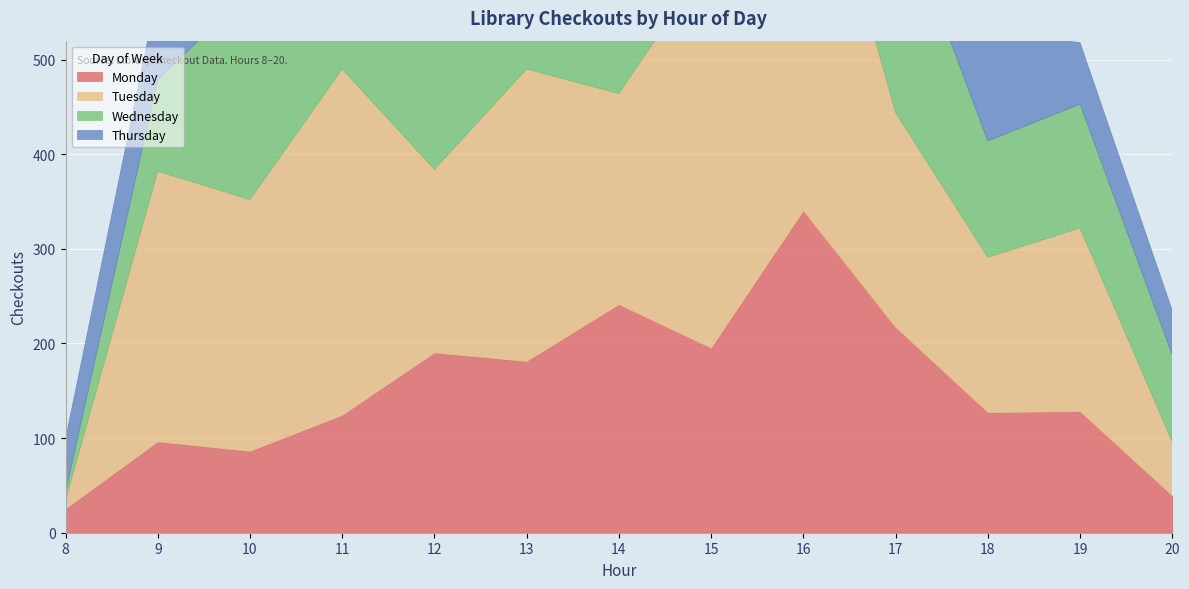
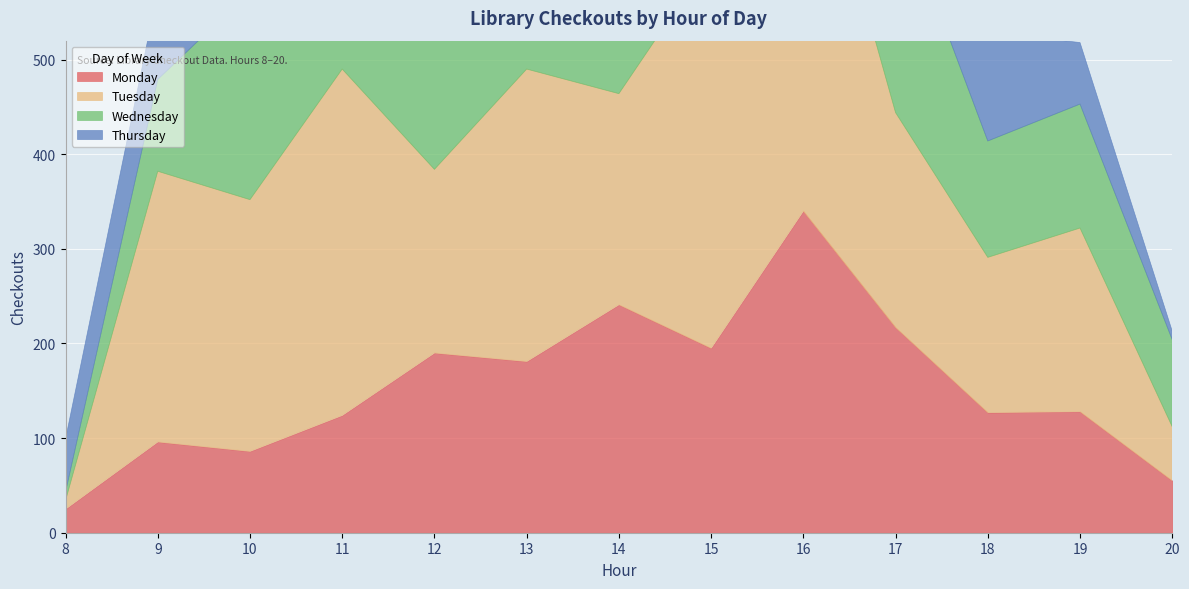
  {
    "Monday": {
      "8": 30,
      "9": 100,
      "10": 90,
      "11": 120,
      "12": 190,
      "13": 180,
      "14": 240,
      "15": 200,
      "16": 340,
      "17": 220,
      "18": 130,
      "19": 130,
-     "20": 40
+     "20": 60
    },
    "Tuesday": {
      "8": 10,
      "9": 290,
      "10": 270,
      "11": 370,
      "12": 190,
      "13": 310,
      "14": 220,
      "17": 230,
      "18": 160,
      "19": 190,
      "20": 60
    },
    "Wednesday": {
      "8": 10,
      "18": 120,
      "19": 130,
      "20": 90
    },
    "Thursday": {
      "8": 60,
      "19": 70,
-     "20": 50
+     "20": 10
    }
  }
